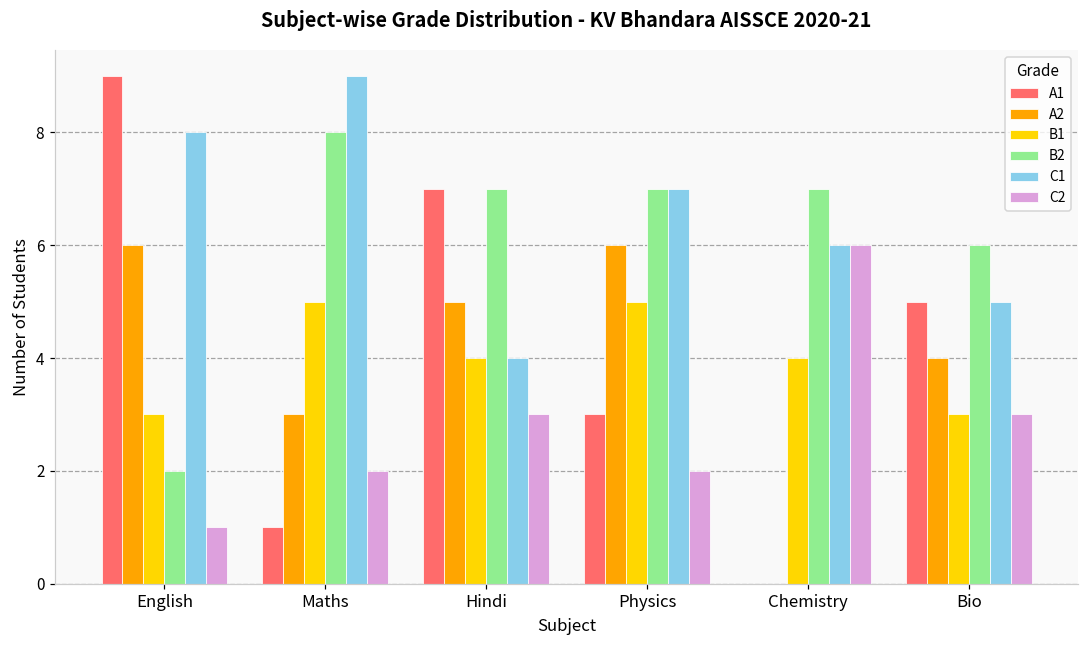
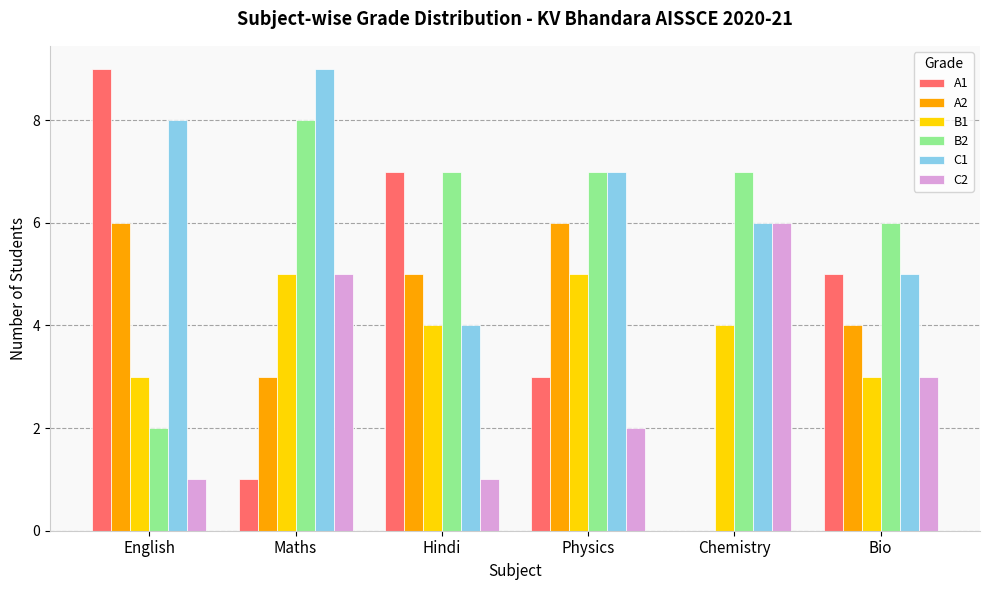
  {
    "A1": {
      "English": 9,
      "Maths": 1,
      "Hindi": 7,
      "Physics": 3,
      "Chemistry": 0,
      "Bio": 5
    },
    "B2": {
      "English": 2,
      "Maths": 8,
      "Hindi": 7,
      "Physics": 7,
      "Chemistry": 7,
      "Bio": 6
    },
    "C1": {
      "English": 8,
      "Maths": 9,
      "Hindi": 4,
      "Physics": 7,
      "Chemistry": 6,
      "Bio": 5
    },
    "C2": {
      "English": 1,
-     "Maths": 2,
-     "Hindi": 3,
+     "Maths": 5,
+     "Hindi": 1,
      "Physics": 2,
      "Chemistry": 6,
      "Bio": 3
    }
  }
